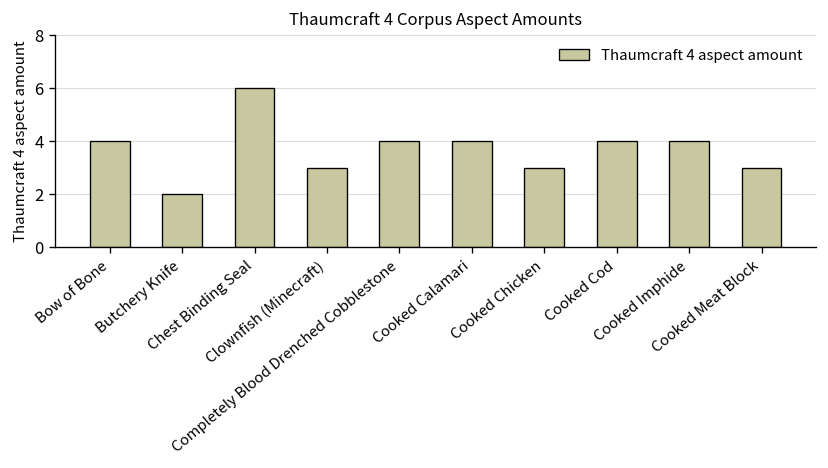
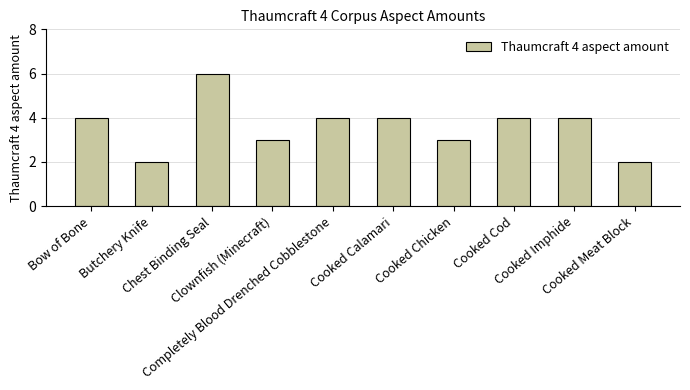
  {
    "Bow of Bone": 4,
    "Butchery Knife": 2,
    "Chest Binding Seal": 6,
    "Clownfish (Minecraft)": 3,
    "Completely Blood Drenched Cobblestone": 4,
    "Cooked Calamari": 4,
    "Cooked Chicken": 3,
    "Cooked Cod": 4,
    "Cooked Imphide": 4,
-   "Cooked Meat Block": 3
+   "Cooked Meat Block": 2
  }
